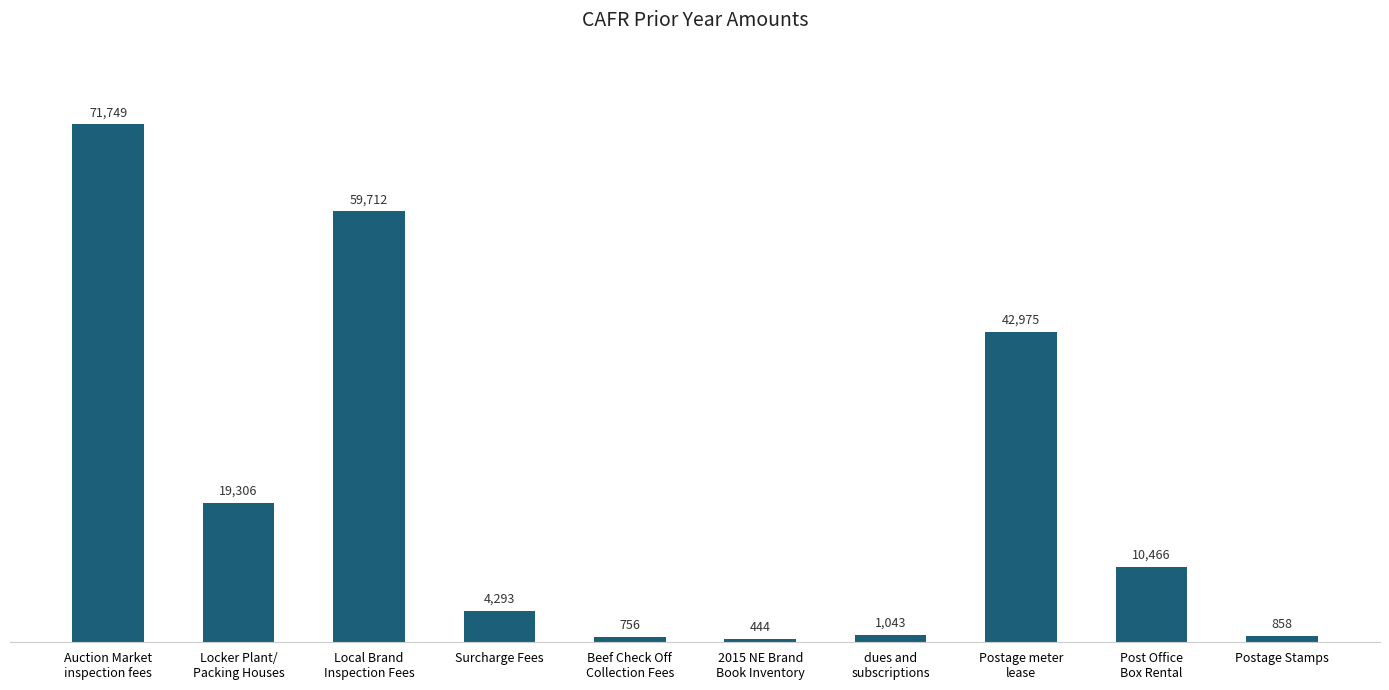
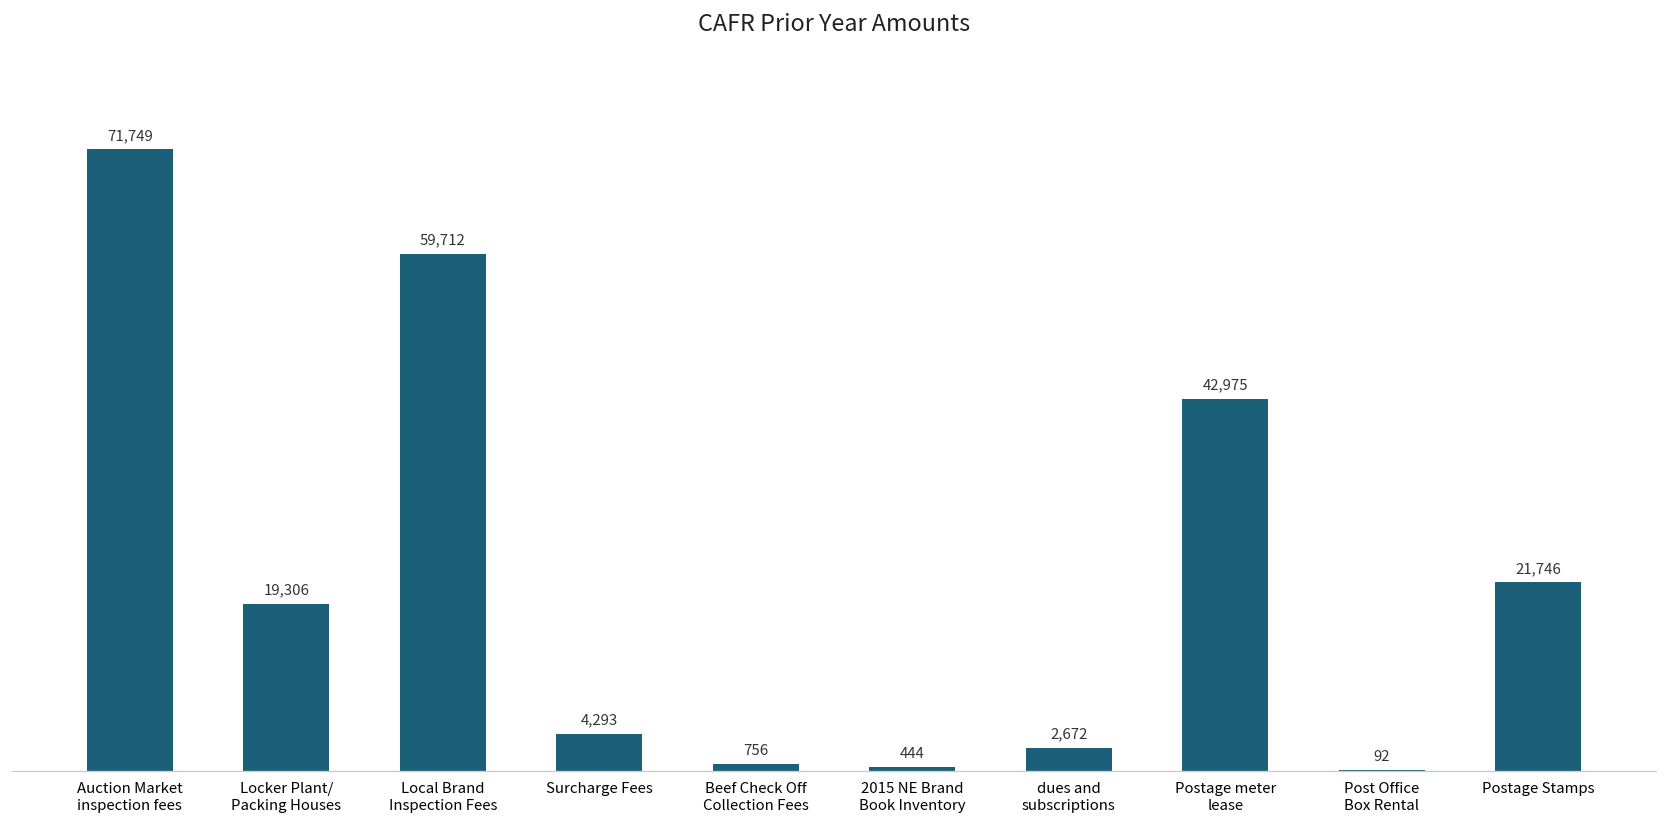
  {
    "Auction Market inspection fees": "71,749",
    "Locker Plant/ Packing Houses": "19,306",
    "Local Brand Inspection Fees": "59,712",
    "Surcharge Fees": "4,293",
    "Beef Check Off Collection Fees": "756",
    "2015 NE Brand Book Inventory": "444",
-   "dues and subscriptions": "1,043",
+   "dues and subscriptions": "2,672",
    "Postage meter lease": "42,975",
-   "Post Office Box Rental": "10,466",
-   "Postage Stamps": "858"
+   "Post Office Box Rental": "92",
+   "Postage Stamps": "21,746"
  }
